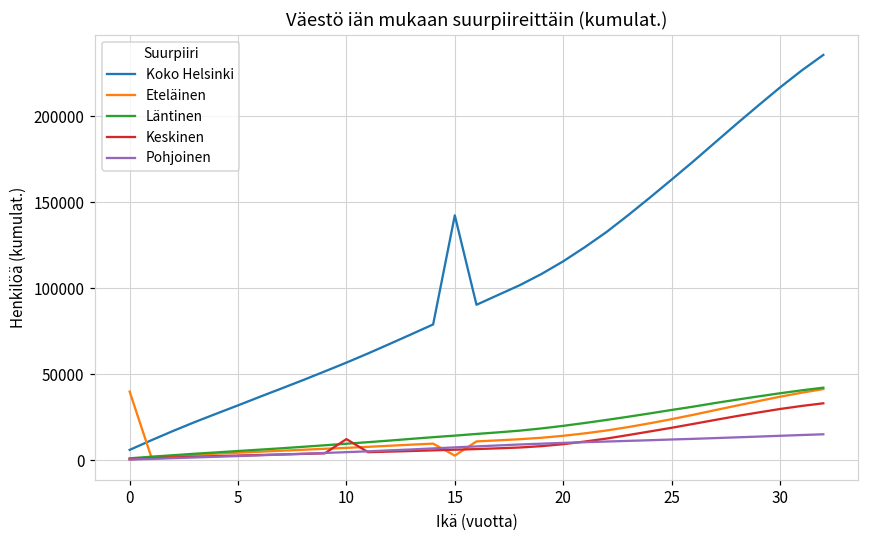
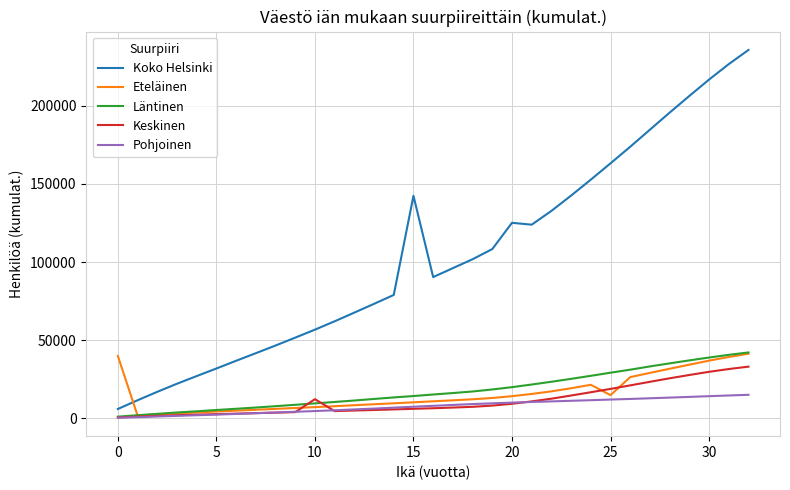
  {
    "Koko Helsinki": {
      "0": 6000,
      "5": 32000,
      "10": 57000,
      "15": 142000,
-     "20": 116000,
+     "20": 125000,
      "25": 163000,
      "30": 217000
    },
    "Eteläinen": {
      "0": 40000,
      "10": 7000,
-     "15": 3000,
+     "15": 10000,
      "20": 14000,
-     "25": 24000,
+     "25": 15000,
      "30": 37000
    },
    "Läntinen": {
      "10": 10000,
      "15": 14000,
      "20": 20000,
      "25": 29000,
      "30": 39000
    },
    "Keskinen": {
      "10": 12000,
      "25": 19000,
      "30": 30000
    },
    "Pohjoinen": {
      "10": 5000,
      "25": 12000,
      "30": 14000
    }
  }
